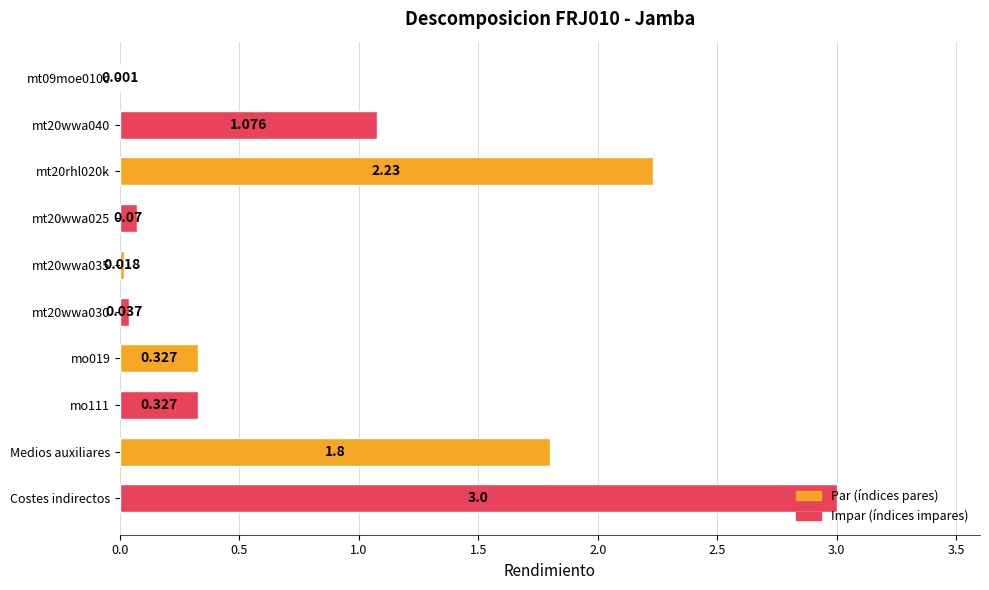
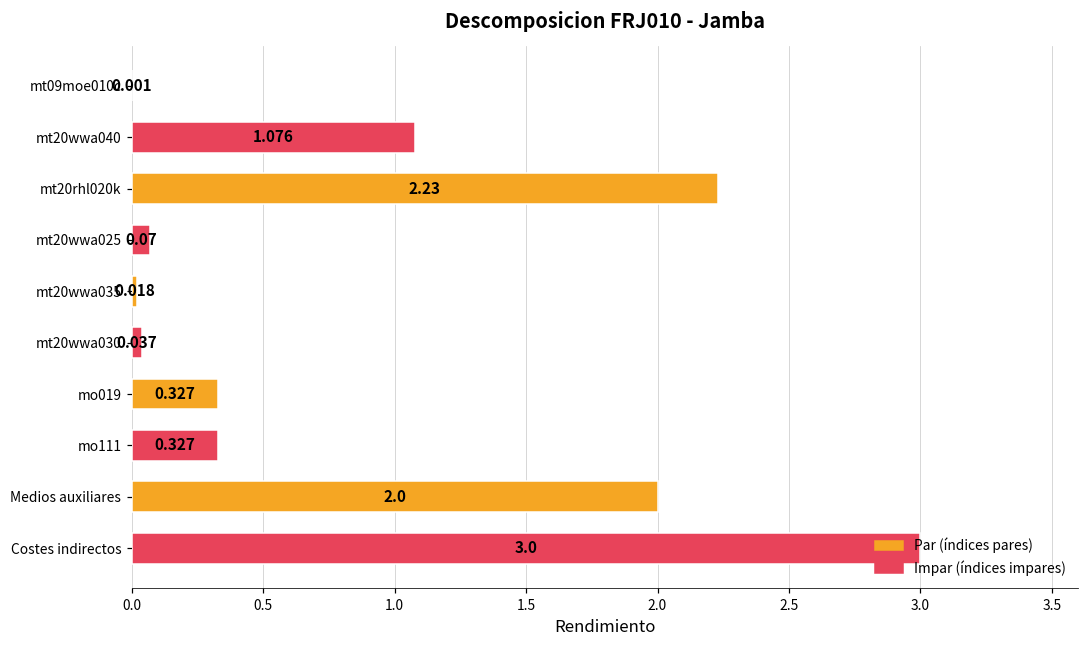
  {
    "mt09moe010c": 0.001,
    "mt20wwa040": 1.076,
    "mt20rhl020k": 2.23,
    "mt20wwa025": 0.07,
    "mt20wwa035": 0.018,
    "mt20wwa030": 0.037,
    "mo019": 0.327,
    "mo111": 0.327,
-   "Medios auxiliares": 1.8,
+   "Medios auxiliares": 2.0,
    "Costes indirectos": 3.0
  }
